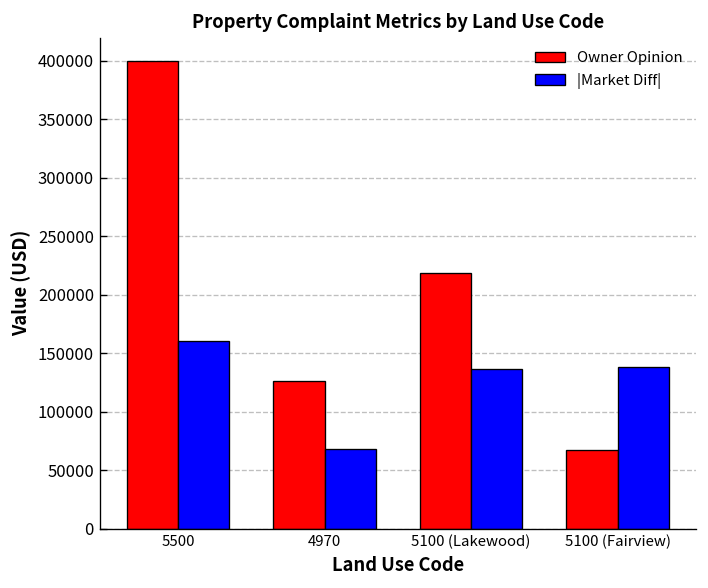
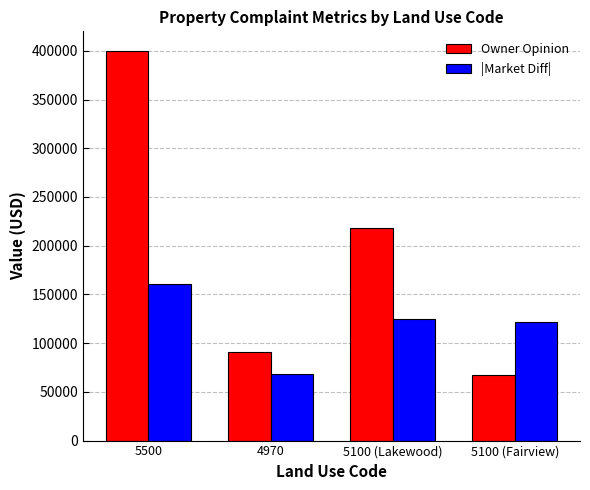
  {
    "Owner Opinion": {
      "5500": 400000,
-     "4970": 130000,
+     "4970": 90000,
      "5100 (Lakewood)": 220000,
      "5100 (Fairview)": 70000
    },
    "|Market Diff|": {
      "5500": 160000,
      "4970": 70000,
-     "5100 (Lakewood)": 140000,
-     "5100 (Fairview)": 140000
+     "5100 (Lakewood)": 120000,
+     "5100 (Fairview)": 120000
    }
  }
